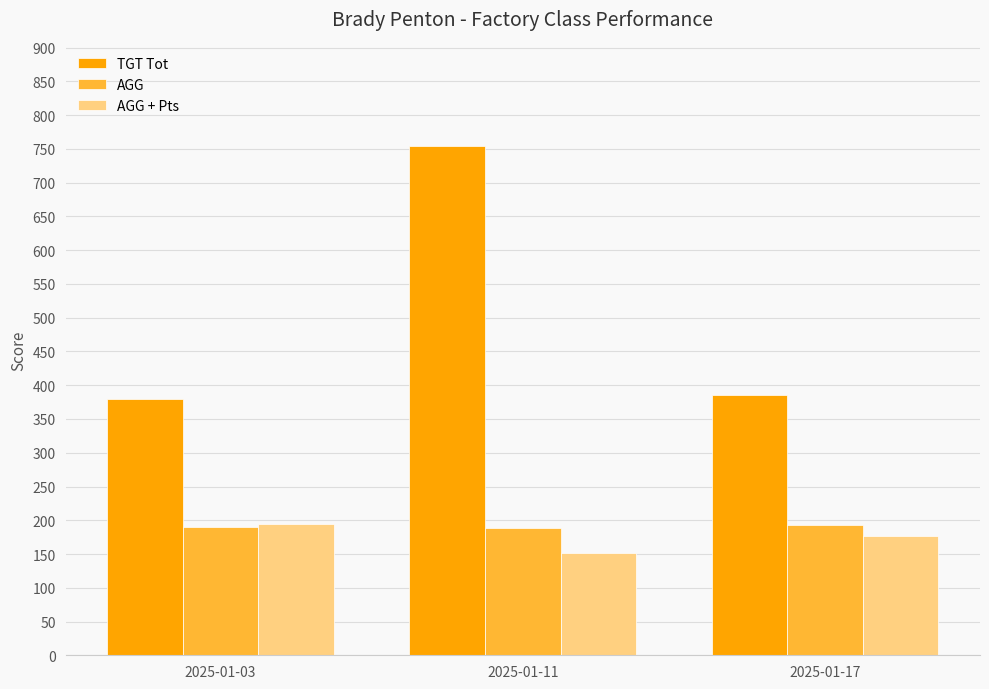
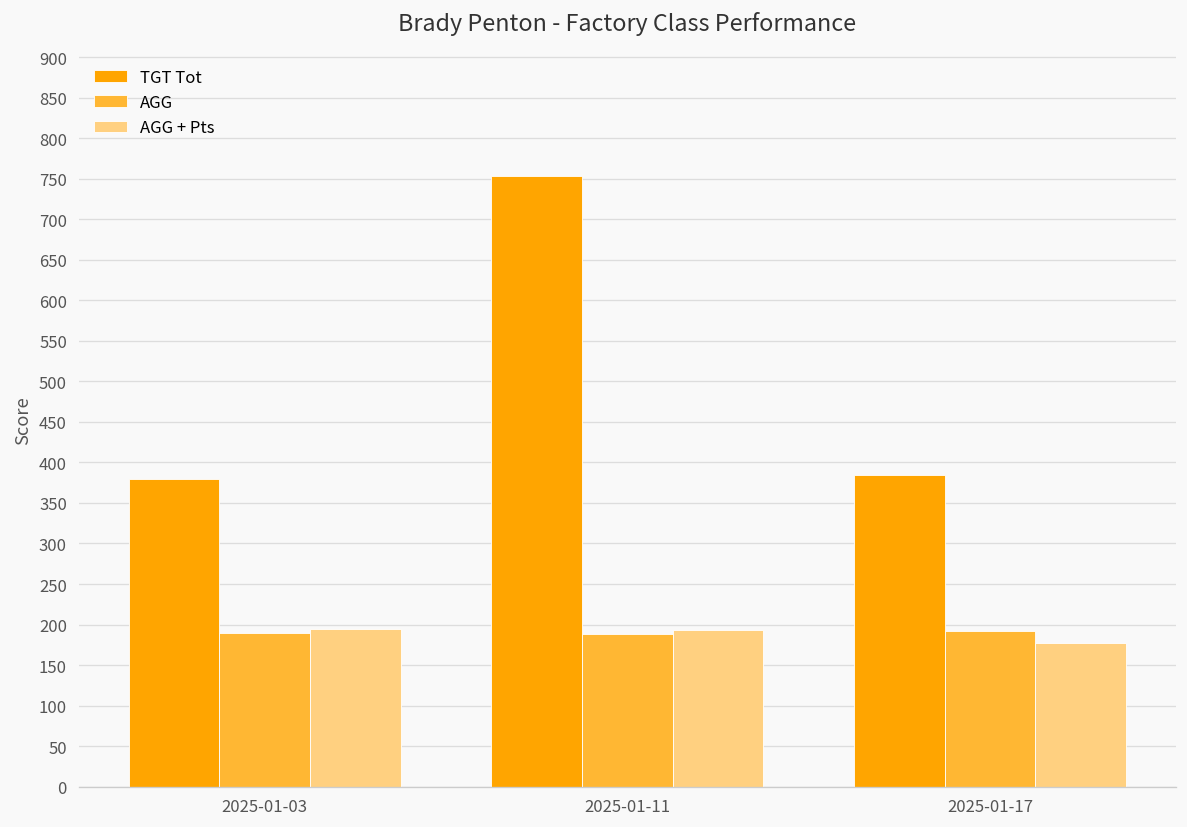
  {
    "AGG + Pts": {
      "2025-01-03": 190,
-     "2025-01-11": 150,
+     "2025-01-11": 190,
      "2025-01-17": 180
    }
  }
